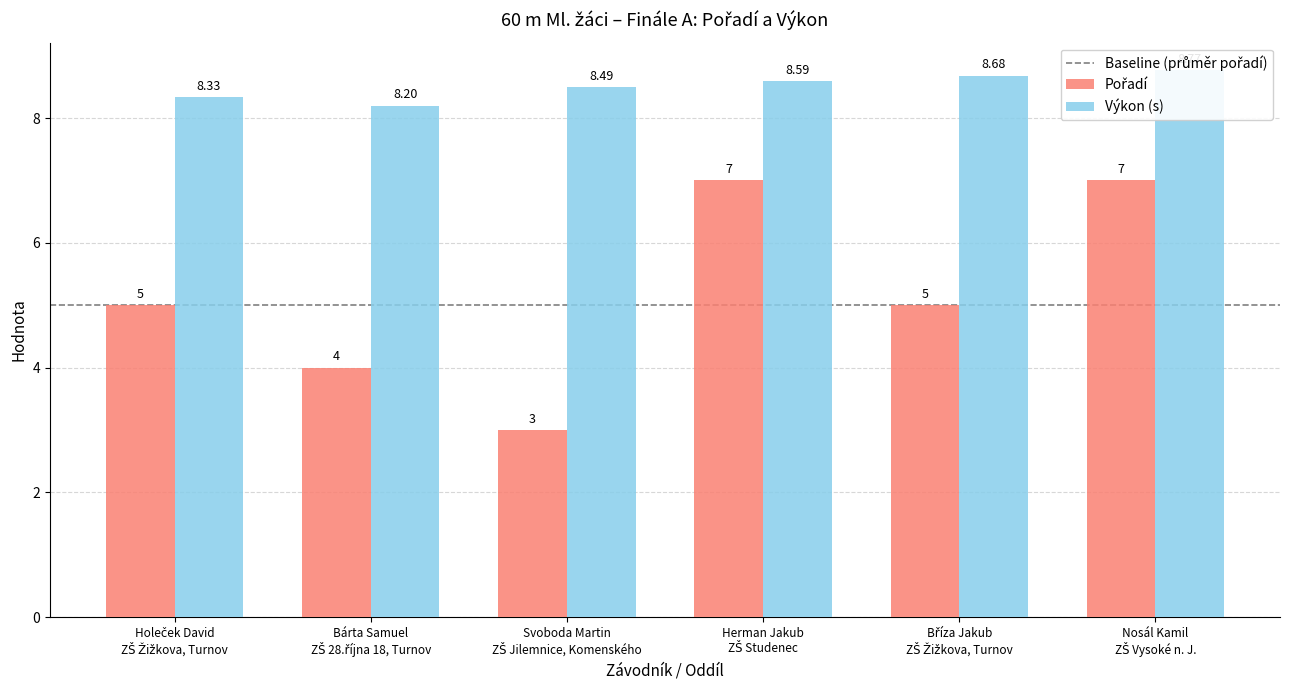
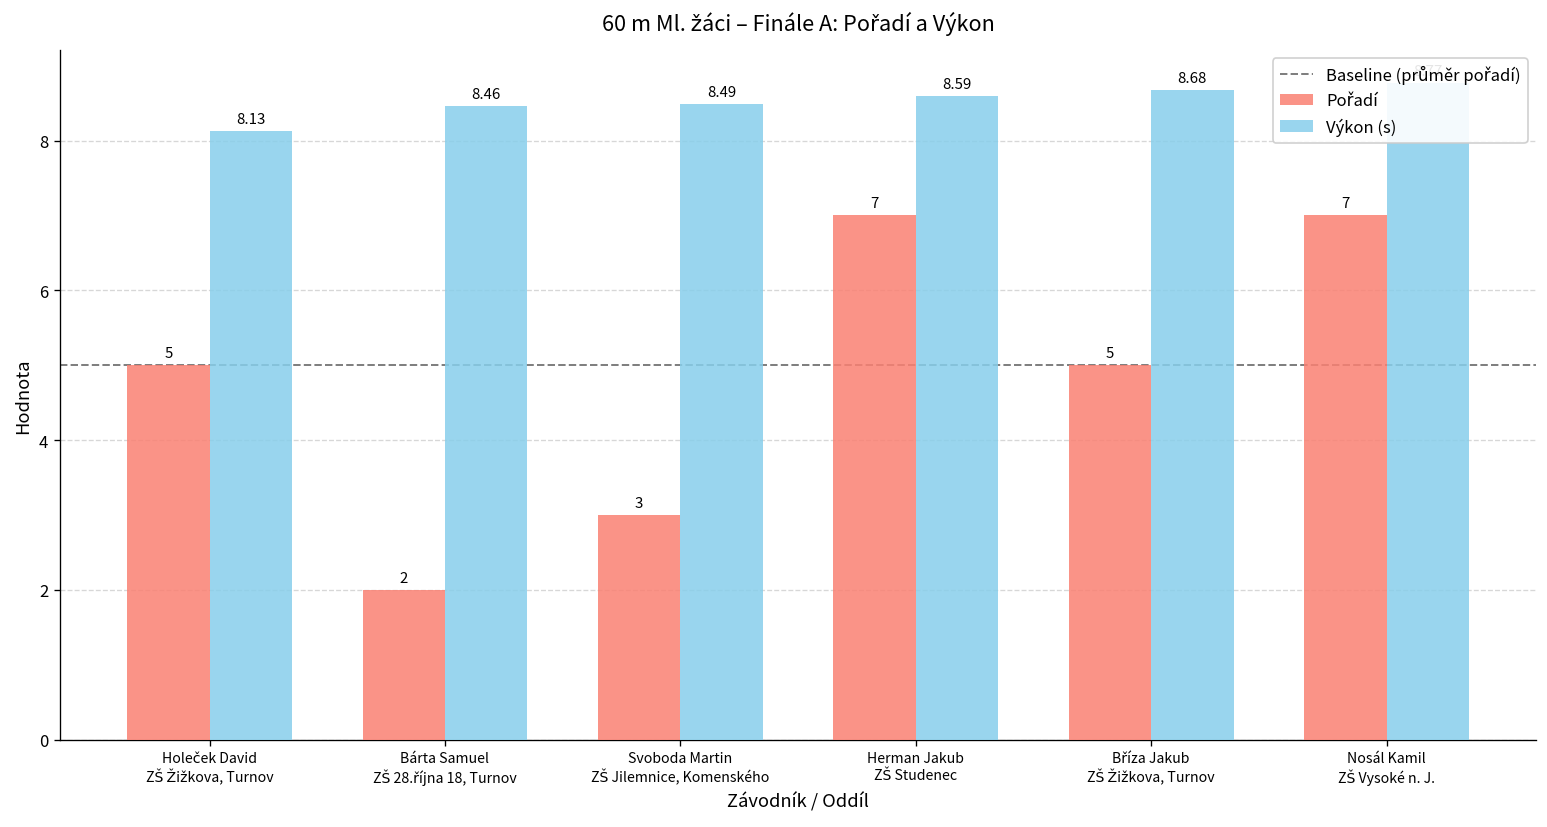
  {
    "Pořadí": {
      "Holeček David ZŠ Žižkova, Turnov": 5,
-     "Bárta Samuel ZŠ 28.října 18, Turnov": 4,
+     "Bárta Samuel ZŠ 28.října 18, Turnov": 2,
      "Svoboda Martin ZŠ Jilemnice, Komenského": 3,
      "Herman Jakub ZŠ Studenec": 7,
      "Bříza Jakub ZŠ Žižkova, Turnov": 5,
      "Nosál Kamil ZŠ Vysoké n. J.": 7
    },
    "Výkon (s)": {
-     "Holeček David ZŠ Žižkova, Turnov": 8.33,
-     "Bárta Samuel ZŠ 28.října 18, Turnov": 8.20,
+     "Holeček David ZŠ Žižkova, Turnov": 8.13,
+     "Bárta Samuel ZŠ 28.října 18, Turnov": 8.46,
      "Svoboda Martin ZŠ Jilemnice, Komenského": 8.49,
      "Herman Jakub ZŠ Studenec": 8.59,
      "Bříza Jakub ZŠ Žižkova, Turnov": 8.68
    }
  }
